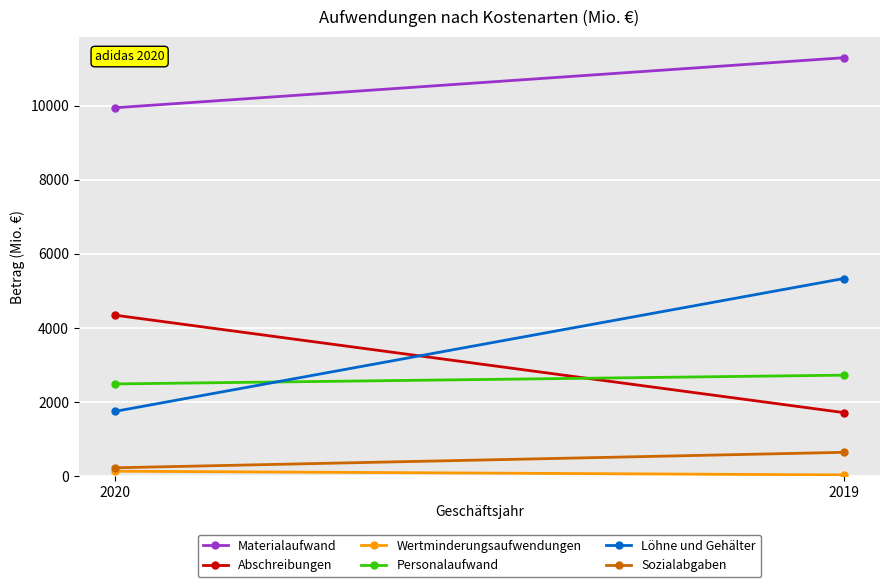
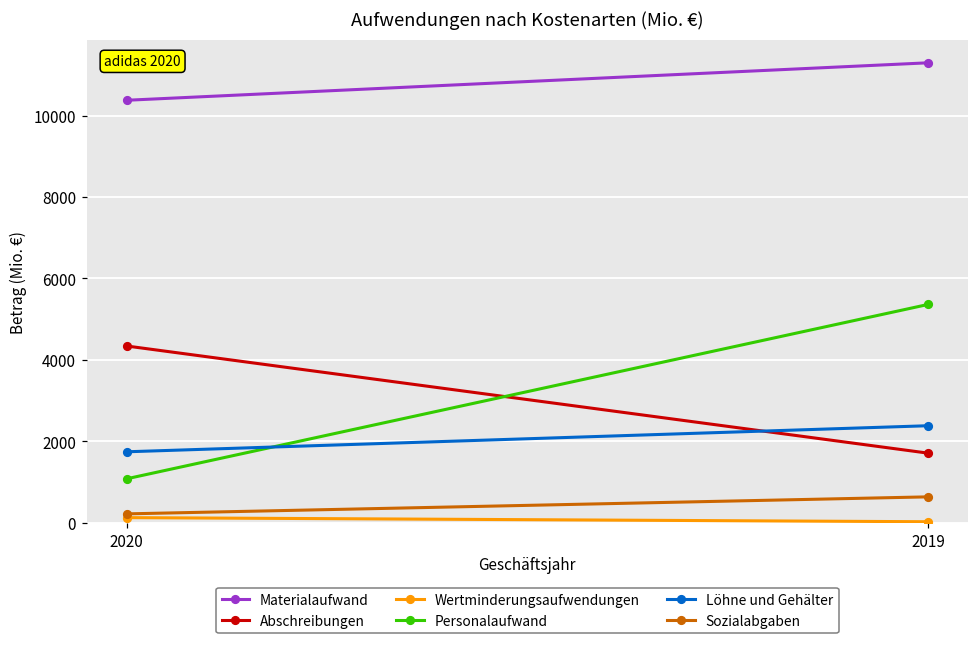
  {
    "Materialaufwand": {
-     "2020": 9900,
+     "2020": 10400,
      "2019": 11300
    },
    "Abschreibungen": {
      "2020": 4300,
      "2019": 1700
    },
    "Wertminderungsaufwendungen": {
      "2020": 100,
      "2019": 0
    },
    "Personalaufwand": {
-     "2020": 2500,
-     "2019": 2700
+     "2020": 1100,
+     "2019": 5400
    },
    "Löhne und Gehälter": {
      "2020": 1700,
-     "2019": 5300
+     "2019": 2400
    },
    "Sozialabgaben": {
      "2020": 200,
      "2019": 600
    }
  }
